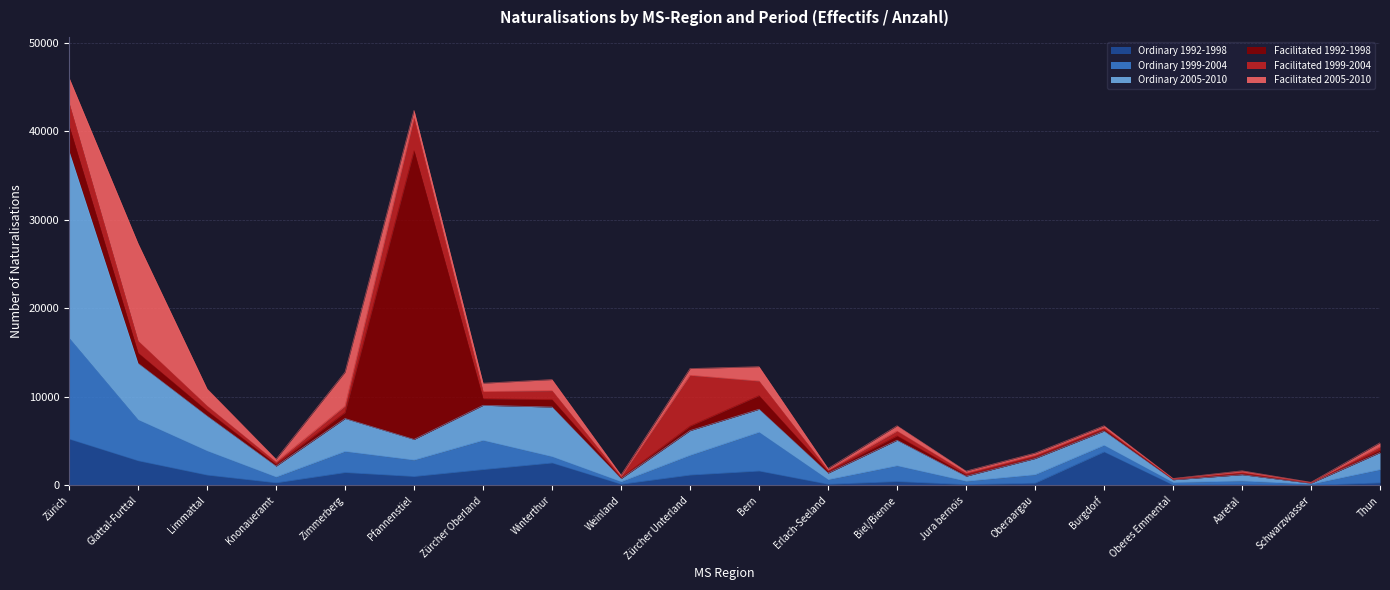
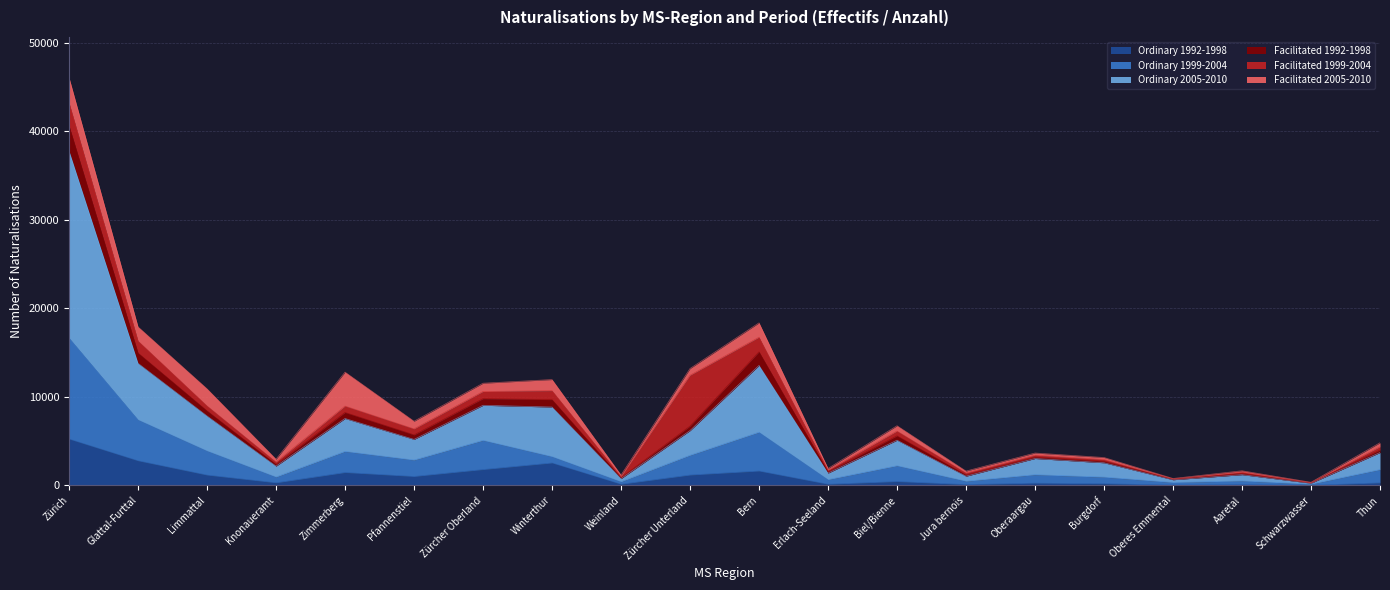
  {
    "Ordinary 1992-1998": {
      "Zürich": 5000,
      "Glattal-Furttal": 3000,
      "Limmattal": 1000,
      "Knonaueramt": 0,
      "Zimmerberg": 1000,
      "Pfannenstiel": 1000,
      "Zürcher Oberland": 2000,
      "Winterthur": 3000,
      "Weinland": 0,
      "Zürcher Unterland": 1000,
      "Bern": 2000,
      "Erlach-Seeland": 0,
      "Biel/Bienne": 0,
      "Jura bernois": 0,
      "Oberaargau": 0,
-     "Burgdorf": 4000,
+     "Burgdorf": 0,
      "Oberes Emmental": 0,
      "Aaretal": 0,
      "Thun": 0
    },
    "Ordinary 1999-2004": {
      "Zürich": 11000,
      "Glattal-Furttal": 5000,
      "Limmattal": 3000,
      "Knonaueramt": 1000,
      "Zimmerberg": 2000,
      "Pfannenstiel": 2000,
      "Zürcher Oberland": 3000,
      "Winterthur": 1000,
      "Weinland": 0,
      "Zürcher Unterland": 2000,
      "Bern": 4000,
      "Erlach-Seeland": 1000,
      "Biel/Bienne": 2000,
      "Jura bernois": 0,
      "Oberaargau": 1000,
      "Burgdorf": 1000,
      "Oberes Emmental": 0,
      "Aaretal": 0,
      "Thun": 2000
    },
    "Ordinary 2005-2010": {
      "Zürich": 21000,
      "Glattal-Furttal": 6000,
      "Limmattal": 4000,
      "Zimmerberg": 4000,
      "Pfannenstiel": 2000,
      "Zürcher Oberland": 4000,
      "Winterthur": 6000,
      "Zürcher Unterland": 3000,
-     "Bern": 3000,
+     "Bern": 8000,
      "Biel/Bienne": 3000
    },
    "Facilitated 1992-1998": {
      "Zürich": 3000,
      "Glattal-Furttal": 1000,
      "Limmattal": 1000,
      "Zimmerberg": 1000,
-     "Pfannenstiel": 33000,
+     "Pfannenstiel": 1000,
      "Zürcher Oberland": 1000,
      "Winterthur": 1000,
      "Zürcher Unterland": 1000,
      "Bern": 2000,
      "Biel/Bienne": 0
    },
    "Facilitated 1999-2004": {
      "Zürich": 3000,
      "Glattal-Furttal": 1000,
      "Limmattal": 1000,
      "Zimmerberg": 1000,
-     "Pfannenstiel": 4000,
+     "Pfannenstiel": 1000,
      "Zürcher Oberland": 1000,
      "Winterthur": 1000,
      "Zürcher Unterland": 6000,
      "Bern": 2000,
      "Biel/Bienne": 1000,
      "Thun": 0
    },
    "Facilitated 2005-2010": {
      "Zürich": 3000,
-     "Glattal-Furttal": 11000,
+     "Glattal-Furttal": 2000,
      "Limmattal": 2000,
      "Knonaueramt": 0,
      "Zimmerberg": 4000,
      "Pfannenstiel": 1000,
      "Zürcher Oberland": 1000,
      "Winterthur": 1000,
      "Zürcher Unterland": 1000,
      "Bern": 2000,
      "Biel/Bienne": 1000,
      "Thun": 0
    }
  }
